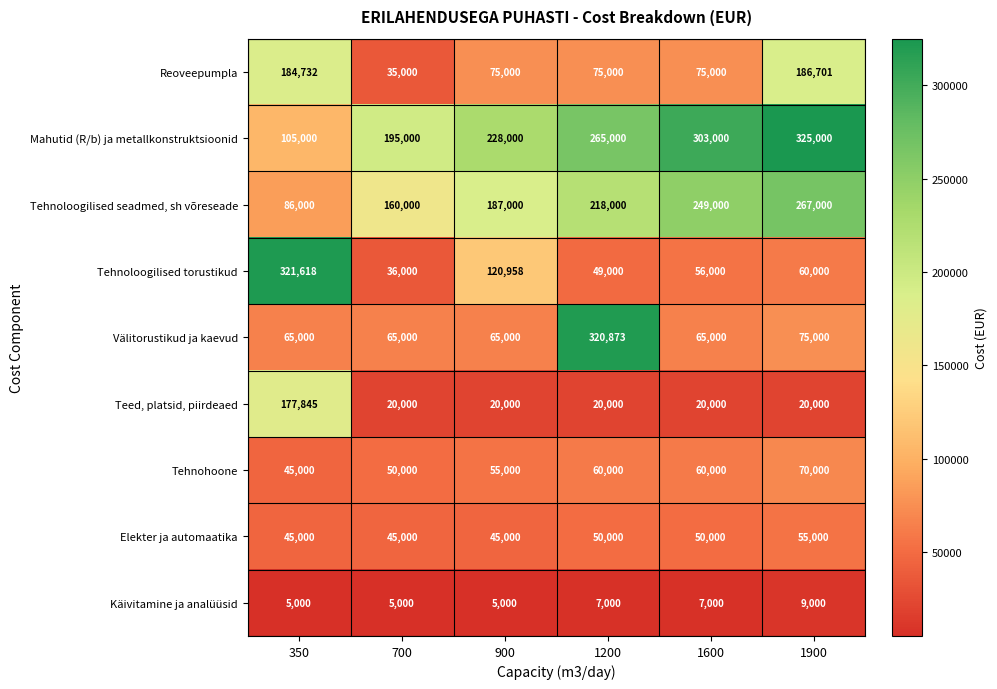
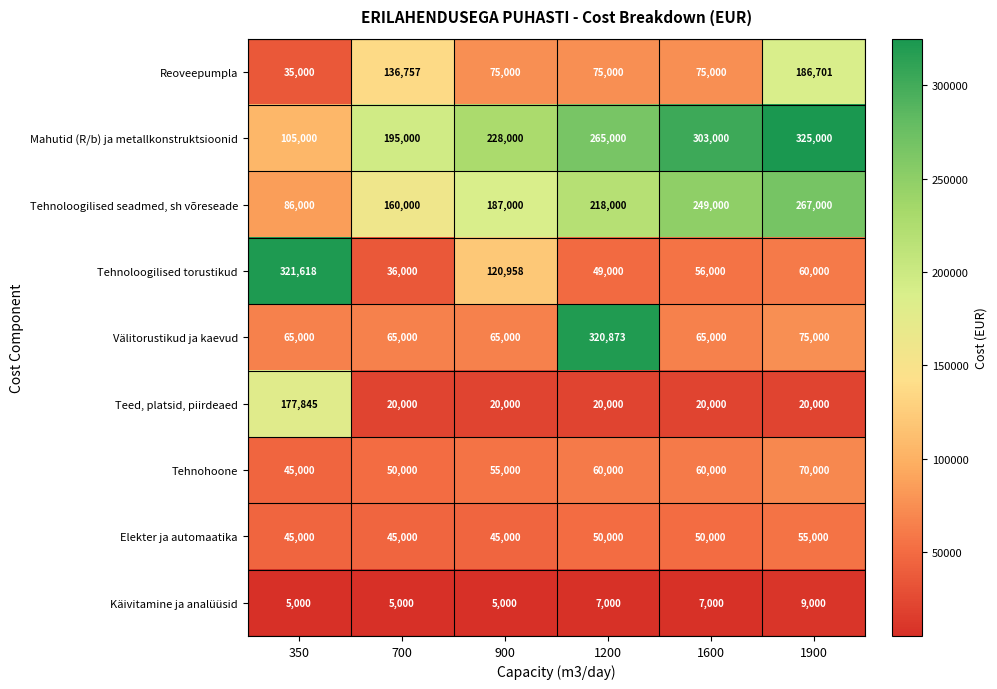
  {
    "Reoveepumpla": {
-     "350": "184,732",
-     "700": "35,000",
+     "350": "35,000",
+     "700": "136,757",
      "900": "75,000",
      "1200": "75,000",
      "1600": "75,000",
      "1900": "186,701"
    },
    "Mahutid (R/b) ja metallkonstruktsioonid": {
      "350": "105,000",
      "700": "195,000",
      "900": "228,000",
      "1200": "265,000",
      "1600": "303,000",
      "1900": "325,000"
    },
    "Tehnoloogilised seadmed, sh võreseade": {
      "350": "86,000",
      "700": "160,000",
      "900": "187,000",
      "1200": "218,000",
      "1600": "249,000",
      "1900": "267,000"
    },
    "Tehnoloogilised torustikud": {
      "350": "321,618",
      "700": "36,000",
      "900": "120,958",
      "1200": "49,000",
      "1600": "56,000",
      "1900": "60,000"
    },
    "Välitorustikud ja kaevud": {
      "350": "65,000",
      "700": "65,000",
      "900": "65,000",
      "1200": "320,873",
      "1600": "65,000",
      "1900": "75,000"
    },
    "Teed, platsid, piirdeaed": {
      "350": "177,845",
      "700": "20,000",
      "900": "20,000",
      "1200": "20,000",
      "1600": "20,000",
      "1900": "20,000"
    },
    "Tehnohoone": {
      "350": "45,000",
      "700": "50,000",
      "900": "55,000",
      "1200": "60,000",
      "1600": "60,000",
      "1900": "70,000"
    },
    "Elekter ja automaatika": {
      "350": "45,000",
      "700": "45,000",
      "900": "45,000",
      "1200": "50,000",
      "1600": "50,000",
      "1900": "55,000"
    },
    "Käivitamine ja analüüsid": {
      "350": "5,000",
      "700": "5,000",
      "900": "5,000",
      "1200": "7,000",
      "1600": "7,000",
      "1900": "9,000"
    }
  }
